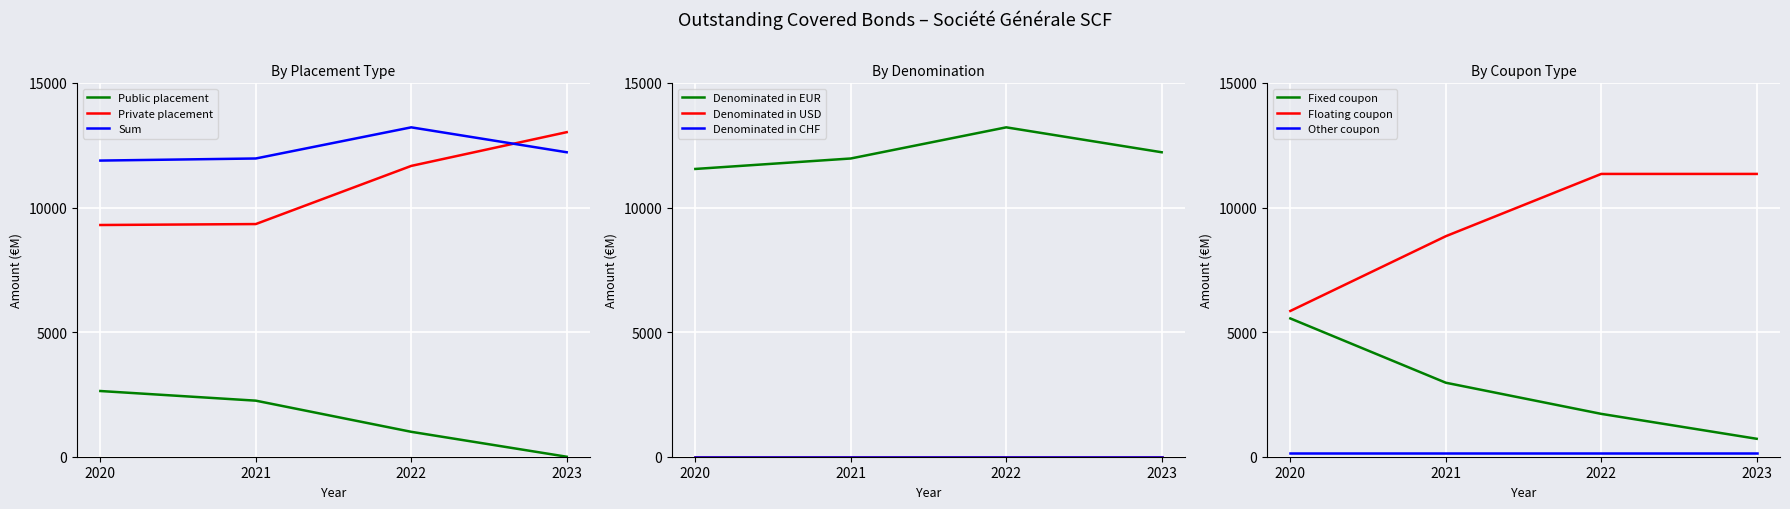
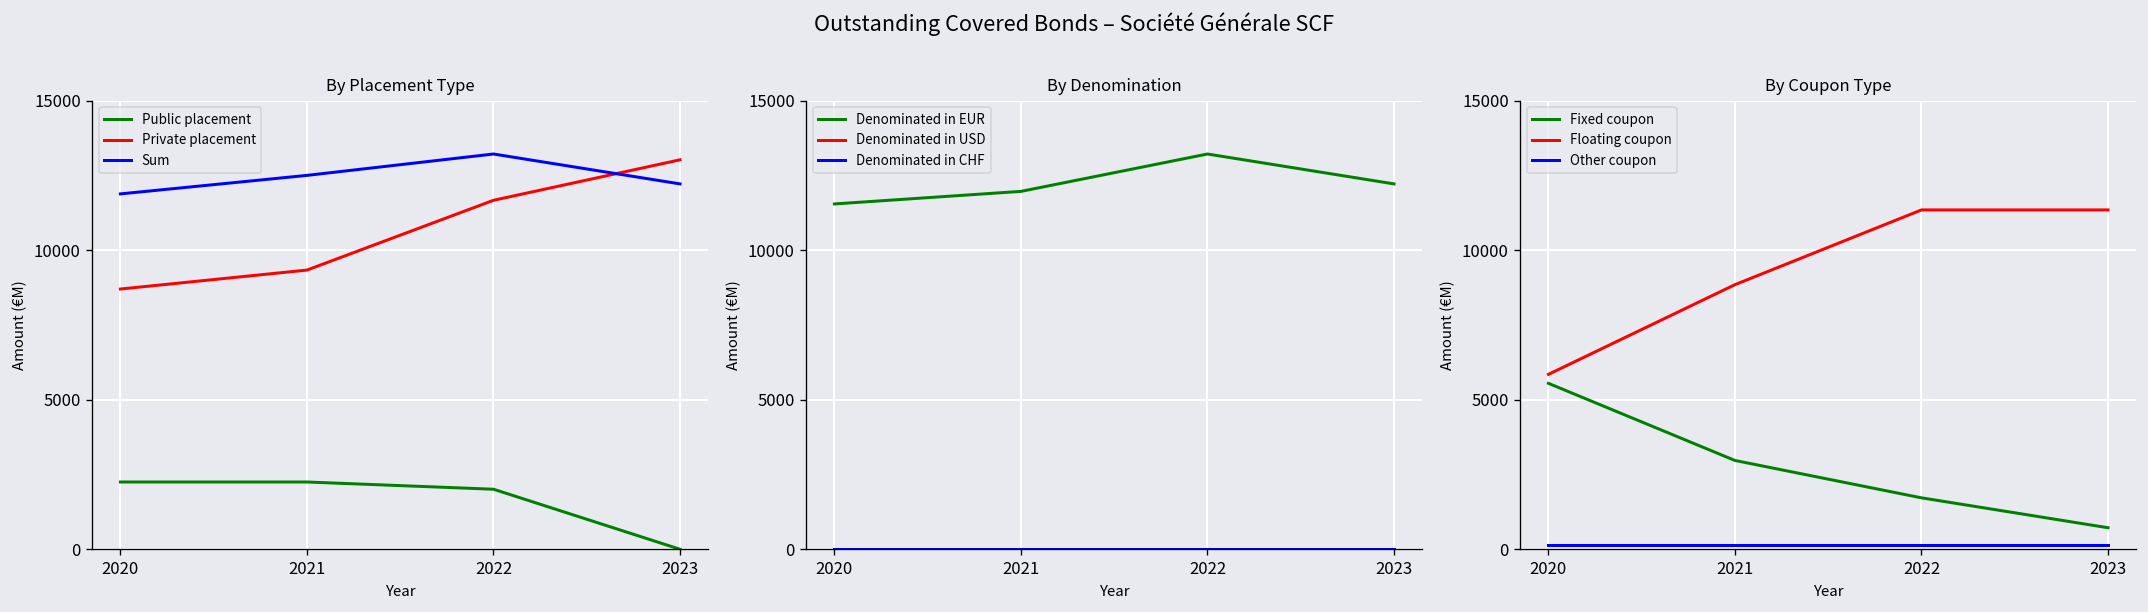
  {
    "By Placement Type": {
      "Public placement": {
-       "2020": 2600,
+       "2020": 2300,
        "2021": 2300,
-       "2022": 1000,
+       "2022": 2000,
        "2023": 0
      },
      "Private placement": {
-       "2020": 9300,
+       "2020": 8700,
        "2021": 9300,
        "2022": 11700,
        "2023": 13000
      },
      "Sum": {
        "2020": 11900,
-       "2021": 12000,
+       "2021": 12500,
        "2022": 13200,
        "2023": 12200
      }
    },
    "By Denomination": {
      "Denominated in EUR": {
        "2020": 11600,
        "2021": 12000,
        "2022": 13200,
        "2023": 12200
      },
      "Denominated in CHF": {
        "2020": 0,
        "2021": 0,
        "2022": 0,
        "2023": 0
      }
    },
    "By Coupon Type": {
      "Fixed coupon": {
        "2020": 5600,
        "2021": 3000,
        "2022": 1700,
        "2023": 700
      },
      "Floating coupon": {
        "2020": 5900,
        "2021": 8900,
        "2022": 11400,
        "2023": 11400
      },
      "Other coupon": {
        "2020": 200,
        "2021": 200,
        "2022": 200,
        "2023": 200
      }
    }
  }
